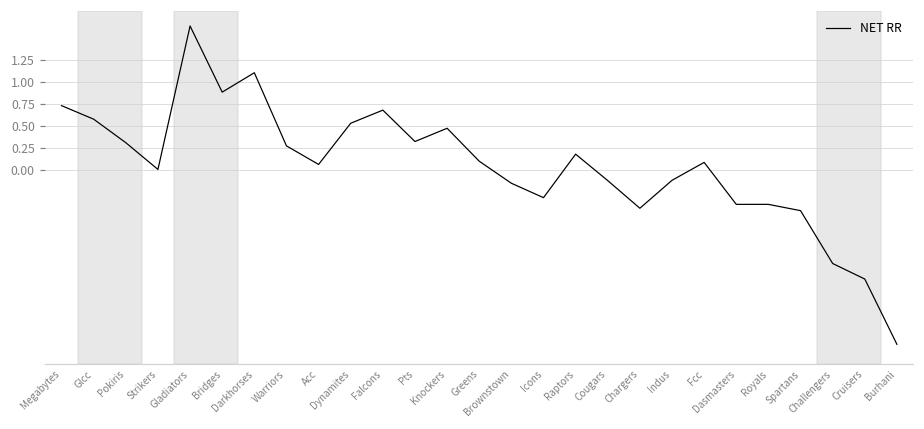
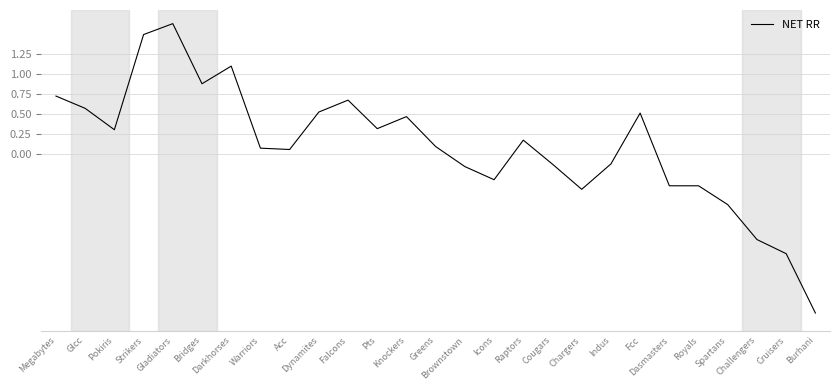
  {
    "Megabytes": 0.7,
    "Glcc": 0.6,
    "Pokiris": 0.3,
-   "Strikers": 0.0,
+   "Strikers": 1.5,
    "Gladiators": 1.6,
    "Bridges": 0.9,
    "Darkhorses": 1.1,
-   "Warriors": 0.3,
+   "Warriors": 0.1,
    "Acc": 0.1,
    "Dynamites": 0.5,
    "Falcons": 0.7,
    "Pts": 0.3,
    "Knockers": 0.5,
    "Greens": 0.1,
    "Brownstown": -0.2,
    "Icons": -0.3,
    "Raptors": 0.2,
    "Cougars": -0.1,
    "Chargers": -0.4,
    "Indus": -0.1,
-   "Fcc": 0.1,
+   "Fcc": 0.5,
    "Dasmasters": -0.4,
    "Royals": -0.4,
-   "Spartans": -0.5,
+   "Spartans": -0.6,
    "Challengers": -1.1,
    "Cruisers": -1.2,
    "Burhani": -2.0
  }
